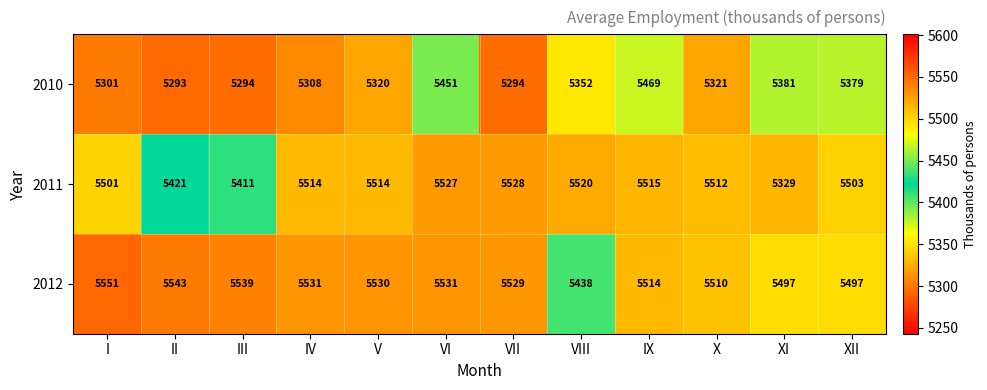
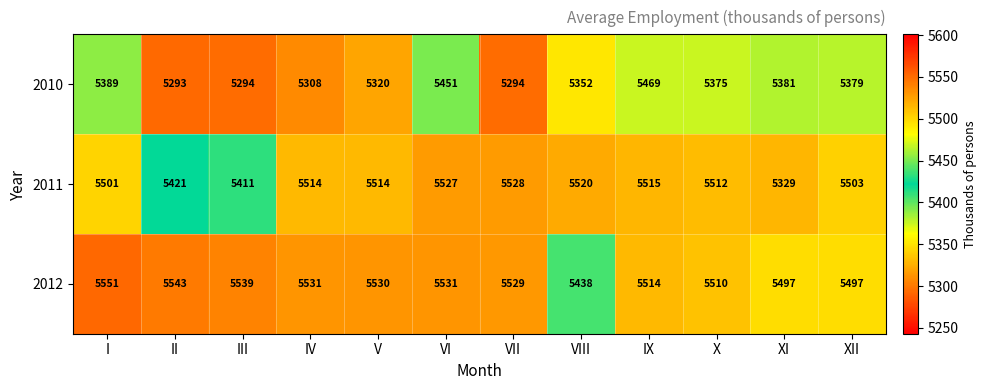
  {
    "2010": {
-     "I": 5301,
+     "I": 5389,
      "II": 5293,
      "III": 5294,
      "IV": 5308,
      "V": 5320,
      "VI": 5451,
      "VII": 5294,
      "VIII": 5352,
      "IX": 5469,
-     "X": 5321,
+     "X": 5375,
      "XI": 5381,
      "XII": 5379
    },
    "2011": {
      "I": 5501,
      "II": 5421,
      "III": 5411,
      "IV": 5514,
      "V": 5514,
      "VI": 5527,
      "VII": 5528,
      "VIII": 5520,
      "IX": 5515,
      "X": 5512,
      "XI": 5329,
      "XII": 5503
    },
    "2012": {
      "I": 5551,
      "II": 5543,
      "III": 5539,
      "IV": 5531,
      "V": 5530,
      "VI": 5531,
      "VII": 5529,
      "VIII": 5438,
      "IX": 5514,
      "X": 5510,
      "XI": 5497,
      "XII": 5497
    }
  }
